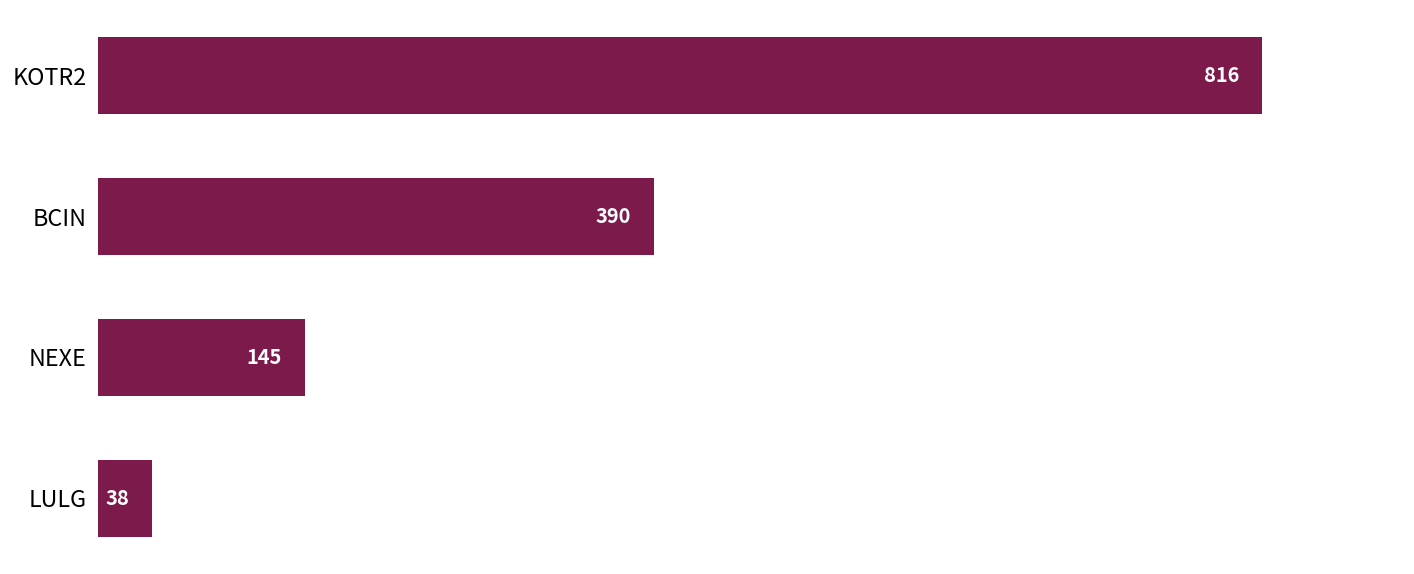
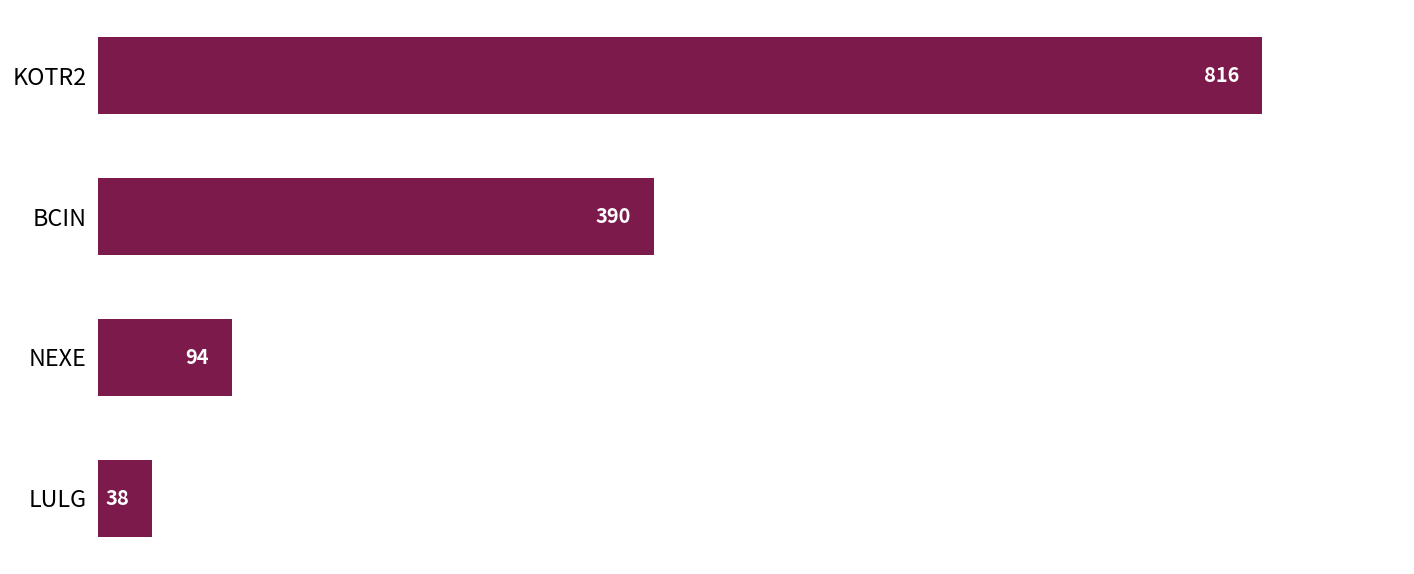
  {
    "KOTR2": 816,
    "BCIN": 390,
-   "NEXE": 145,
+   "NEXE": 94,
    "LULG": 38
  }
